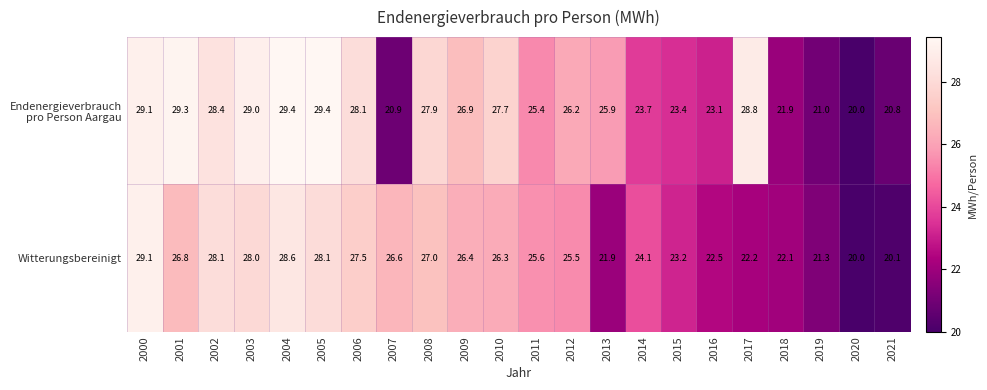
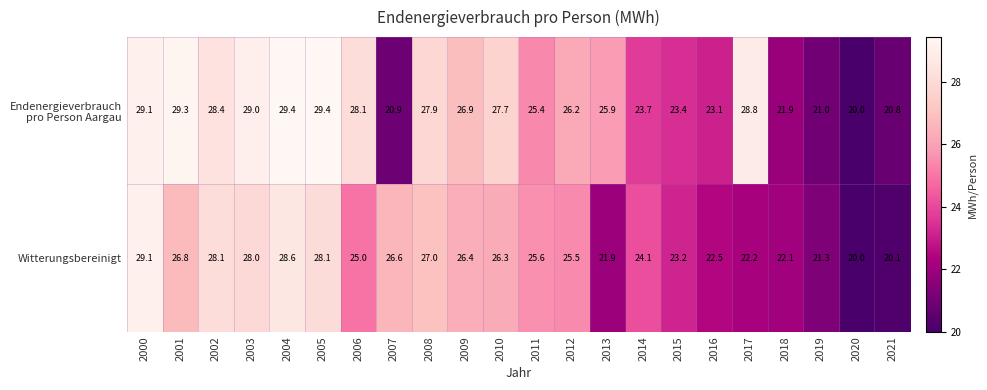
  {
    "Endenergieverbrauch pro Person Aargau": {
      "2000": 29.1,
      "2001": 29.3,
      "2002": 28.4,
      "2003": 29.0,
      "2004": 29.4,
      "2005": 29.4,
      "2006": 28.1,
      "2007": 20.9,
      "2008": 27.9,
      "2009": 26.9,
      "2010": 27.7,
      "2011": 25.4,
      "2012": 26.2,
      "2013": 25.9,
      "2014": 23.7,
      "2015": 23.4,
      "2016": 23.1,
      "2017": 28.8,
      "2018": 21.9,
      "2019": 21.0,
      "2020": 20.0,
      "2021": 20.8
    },
    "Witterungsbereinigt": {
      "2000": 29.1,
      "2001": 26.8,
      "2002": 28.1,
      "2003": 28.0,
      "2004": 28.6,
      "2005": 28.1,
-     "2006": 27.5,
+     "2006": 25.0,
      "2007": 26.6,
      "2008": 27.0,
      "2009": 26.4,
      "2010": 26.3,
      "2011": 25.6,
      "2012": 25.5,
      "2013": 21.9,
      "2014": 24.1,
      "2015": 23.2,
      "2016": 22.5,
      "2017": 22.2,
      "2018": 22.1,
      "2019": 21.3,
      "2020": 20.0,
      "2021": 20.1
    }
  }
